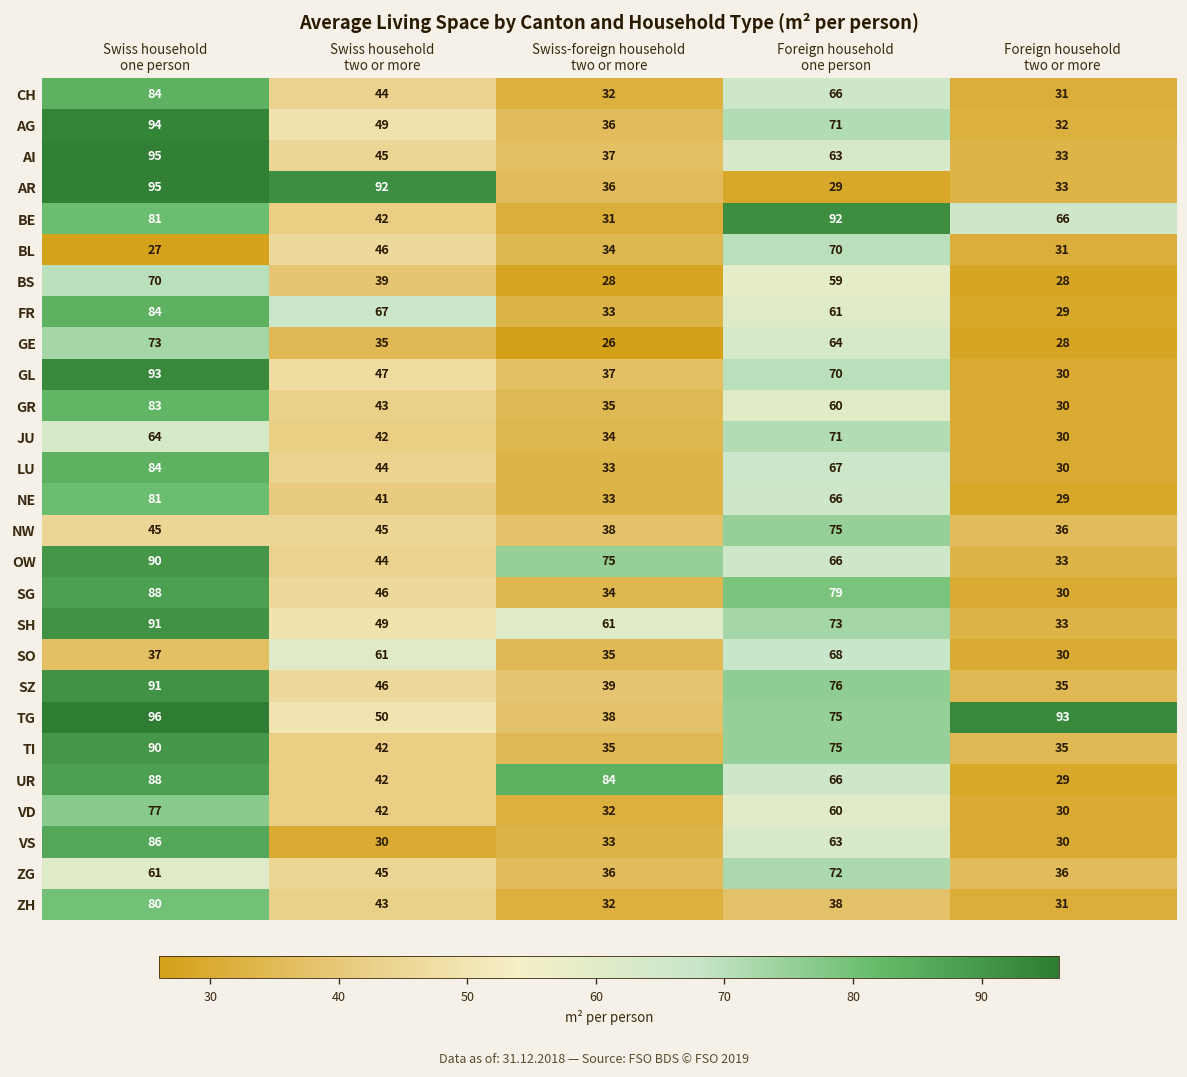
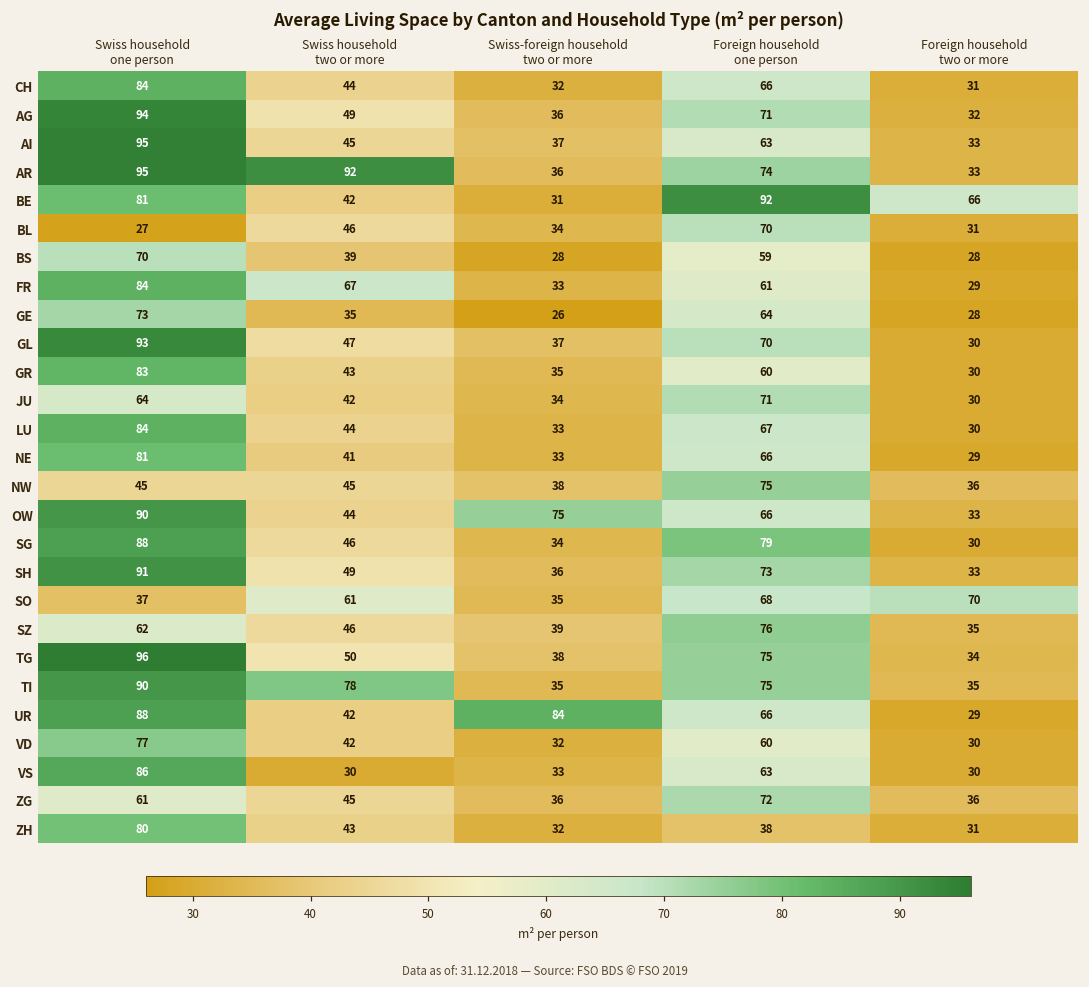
  {
    "CH": {
      "Swiss household one person": 84,
      "Swiss household two or more": 44,
      "Swiss-foreign household two or more": 32,
      "Foreign household one person": 66,
      "Foreign household two or more": 31
    },
    "AG": {
      "Swiss household one person": 94,
      "Swiss household two or more": 49,
      "Swiss-foreign household two or more": 36,
      "Foreign household one person": 71,
      "Foreign household two or more": 32
    },
    "AI": {
      "Swiss household one person": 95,
      "Swiss household two or more": 45,
      "Swiss-foreign household two or more": 37,
      "Foreign household one person": 63,
      "Foreign household two or more": 33
    },
    "AR": {
      "Swiss household one person": 95,
      "Swiss household two or more": 92,
      "Swiss-foreign household two or more": 36,
-     "Foreign household one person": 29,
+     "Foreign household one person": 74,
      "Foreign household two or more": 33
    },
    "BE": {
      "Swiss household one person": 81,
      "Swiss household two or more": 42,
      "Swiss-foreign household two or more": 31,
      "Foreign household one person": 92,
      "Foreign household two or more": 66
    },
    "BL": {
      "Swiss household one person": 27,
      "Swiss household two or more": 46,
      "Swiss-foreign household two or more": 34,
      "Foreign household one person": 70,
      "Foreign household two or more": 31
    },
    "BS": {
      "Swiss household one person": 70,
      "Swiss household two or more": 39,
      "Swiss-foreign household two or more": 28,
      "Foreign household one person": 59,
      "Foreign household two or more": 28
    },
    "FR": {
      "Swiss household one person": 84,
      "Swiss household two or more": 67,
      "Swiss-foreign household two or more": 33,
      "Foreign household one person": 61,
      "Foreign household two or more": 29
    },
    "GE": {
      "Swiss household one person": 73,
      "Swiss household two or more": 35,
      "Swiss-foreign household two or more": 26,
      "Foreign household one person": 64,
      "Foreign household two or more": 28
    },
    "GL": {
      "Swiss household one person": 93,
      "Swiss household two or more": 47,
      "Swiss-foreign household two or more": 37,
      "Foreign household one person": 70,
      "Foreign household two or more": 30
    },
    "GR": {
      "Swiss household one person": 83,
      "Swiss household two or more": 43,
      "Swiss-foreign household two or more": 35,
      "Foreign household one person": 60,
      "Foreign household two or more": 30
    },
    "JU": {
      "Swiss household one person": 64,
      "Swiss household two or more": 42,
      "Swiss-foreign household two or more": 34,
      "Foreign household one person": 71,
      "Foreign household two or more": 30
    },
    "LU": {
      "Swiss household one person": 84,
      "Swiss household two or more": 44,
      "Swiss-foreign household two or more": 33,
      "Foreign household one person": 67,
      "Foreign household two or more": 30
    },
    "NE": {
      "Swiss household one person": 81,
      "Swiss household two or more": 41,
      "Swiss-foreign household two or more": 33,
      "Foreign household one person": 66,
      "Foreign household two or more": 29
    },
    "NW": {
      "Swiss household one person": 45,
      "Swiss household two or more": 45,
      "Swiss-foreign household two or more": 38,
      "Foreign household one person": 75,
      "Foreign household two or more": 36
    },
    "OW": {
      "Swiss household one person": 90,
      "Swiss household two or more": 44,
      "Swiss-foreign household two or more": 75,
      "Foreign household one person": 66,
      "Foreign household two or more": 33
    },
    "SG": {
      "Swiss household one person": 88,
      "Swiss household two or more": 46,
      "Swiss-foreign household two or more": 34,
      "Foreign household one person": 79,
      "Foreign household two or more": 30
    },
    "SH": {
      "Swiss household one person": 91,
      "Swiss household two or more": 49,
-     "Swiss-foreign household two or more": 61,
+     "Swiss-foreign household two or more": 36,
      "Foreign household one person": 73,
      "Foreign household two or more": 33
    },
    "SO": {
      "Swiss household one person": 37,
      "Swiss household two or more": 61,
      "Swiss-foreign household two or more": 35,
      "Foreign household one person": 68,
-     "Foreign household two or more": 30
+     "Foreign household two or more": 70
    },
    "SZ": {
-     "Swiss household one person": 91,
+     "Swiss household one person": 62,
      "Swiss household two or more": 46,
      "Swiss-foreign household two or more": 39,
      "Foreign household one person": 76,
      "Foreign household two or more": 35
    },
    "TG": {
      "Swiss household one person": 96,
      "Swiss household two or more": 50,
      "Swiss-foreign household two or more": 38,
      "Foreign household one person": 75,
-     "Foreign household two or more": 93
+     "Foreign household two or more": 34
    },
    "TI": {
      "Swiss household one person": 90,
-     "Swiss household two or more": 42,
+     "Swiss household two or more": 78,
      "Swiss-foreign household two or more": 35,
      "Foreign household one person": 75,
      "Foreign household two or more": 35
    },
    "UR": {
      "Swiss household one person": 88,
      "Swiss household two or more": 42,
      "Swiss-foreign household two or more": 84,
      "Foreign household one person": 66,
      "Foreign household two or more": 29
    },
    "VD": {
      "Swiss household one person": 77,
      "Swiss household two or more": 42,
      "Swiss-foreign household two or more": 32,
      "Foreign household one person": 60,
      "Foreign household two or more": 30
    },
    "VS": {
      "Swiss household one person": 86,
      "Swiss household two or more": 30,
      "Swiss-foreign household two or more": 33,
      "Foreign household one person": 63,
      "Foreign household two or more": 30
    },
    "ZG": {
      "Swiss household one person": 61,
      "Swiss household two or more": 45,
      "Swiss-foreign household two or more": 36,
      "Foreign household one person": 72,
      "Foreign household two or more": 36
    },
    "ZH": {
      "Swiss household one person": 80,
      "Swiss household two or more": 43,
      "Swiss-foreign household two or more": 32,
      "Foreign household one person": 38,
      "Foreign household two or more": 31
    }
  }
